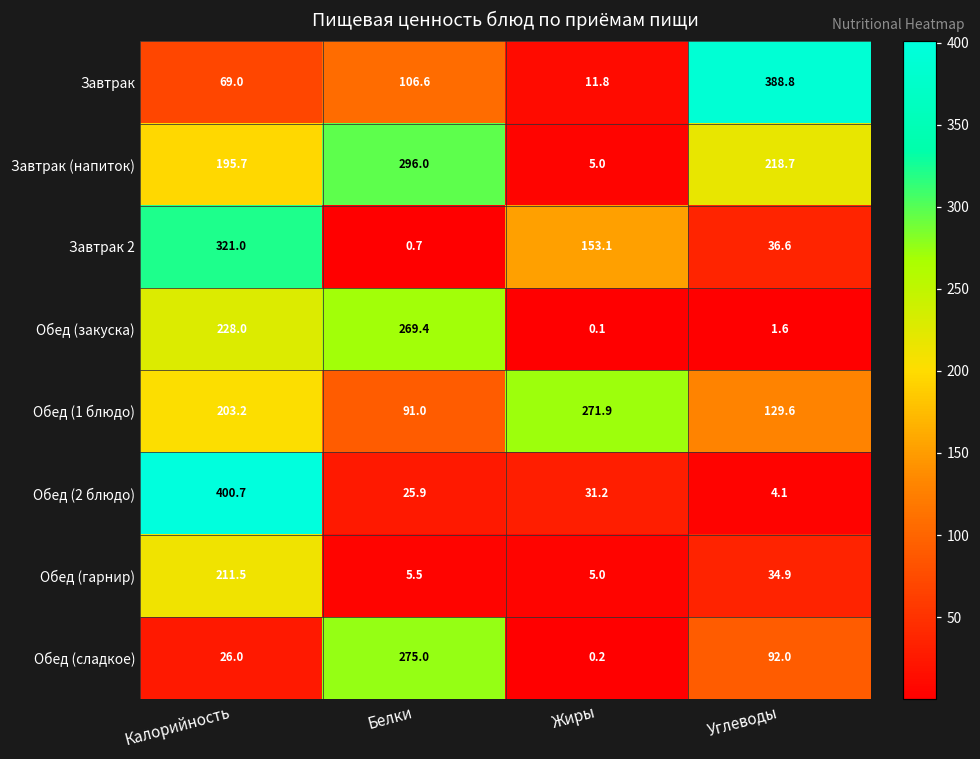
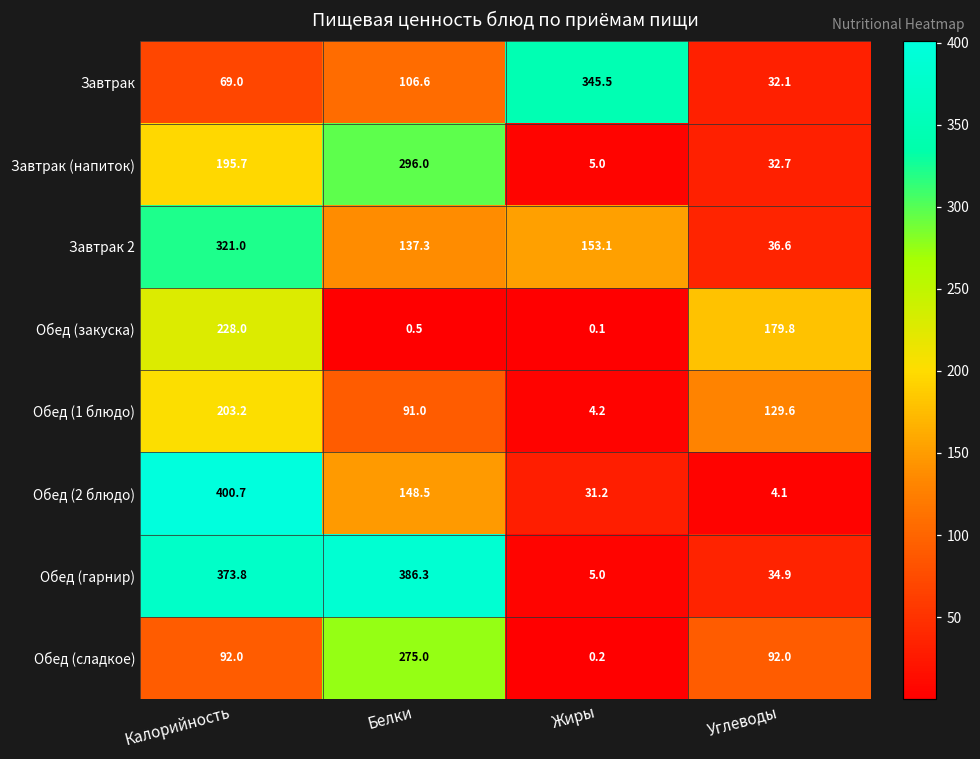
  {
    "Завтрак": {
      "Калорийность": 69.0,
      "Белки": 106.6,
-     "Жиры": 11.8,
-     "Углеводы": 388.8
+     "Жиры": 345.5,
+     "Углеводы": 32.1
    },
    "Завтрак (напиток)": {
      "Калорийность": 195.7,
      "Белки": 296.0,
      "Жиры": 5.0,
-     "Углеводы": 218.7
+     "Углеводы": 32.7
    },
    "Завтрак 2": {
      "Калорийность": 321.0,
-     "Белки": 0.7,
+     "Белки": 137.3,
      "Жиры": 153.1,
      "Углеводы": 36.6
    },
    "Обед (закуска)": {
      "Калорийность": 228.0,
-     "Белки": 269.4,
+     "Белки": 0.5,
      "Жиры": 0.1,
-     "Углеводы": 1.6
+     "Углеводы": 179.8
    },
    "Обед (1 блюдо)": {
      "Калорийность": 203.2,
      "Белки": 91.0,
-     "Жиры": 271.9,
+     "Жиры": 4.2,
      "Углеводы": 129.6
    },
    "Обед (2 блюдо)": {
      "Калорийность": 400.7,
-     "Белки": 25.9,
+     "Белки": 148.5,
      "Жиры": 31.2,
      "Углеводы": 4.1
    },
    "Обед (гарнир)": {
-     "Калорийность": 211.5,
-     "Белки": 5.5,
+     "Калорийность": 373.8,
+     "Белки": 386.3,
      "Жиры": 5.0,
      "Углеводы": 34.9
    },
    "Обед (сладкое)": {
-     "Калорийность": 26.0,
+     "Калорийность": 92.0,
      "Белки": 275.0,
      "Жиры": 0.2,
      "Углеводы": 92.0
    }
  }
